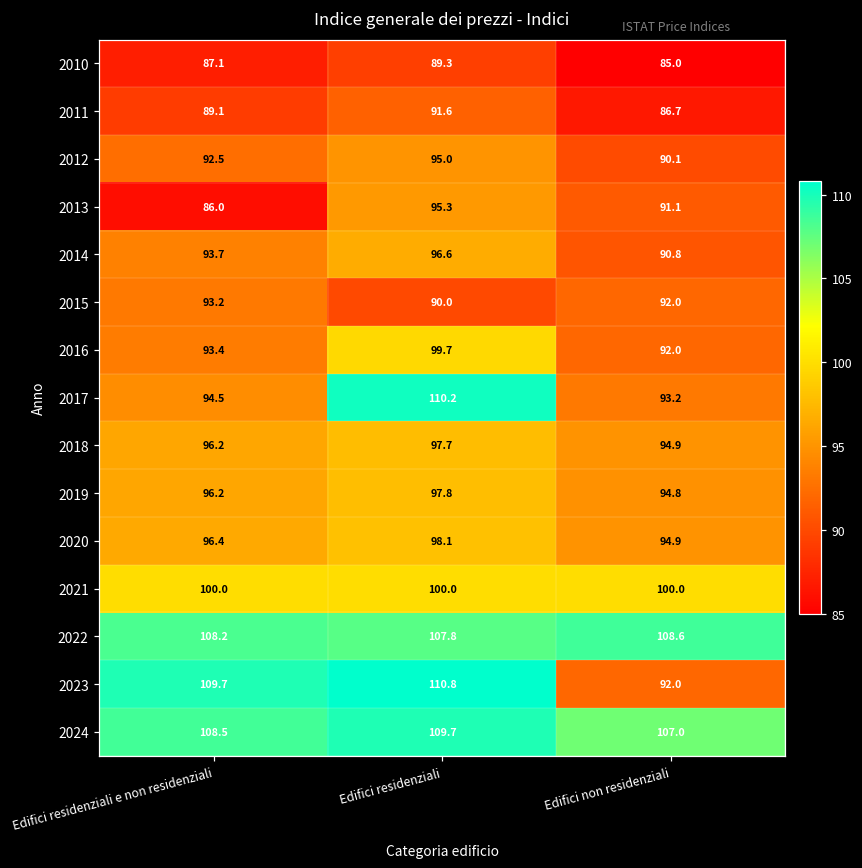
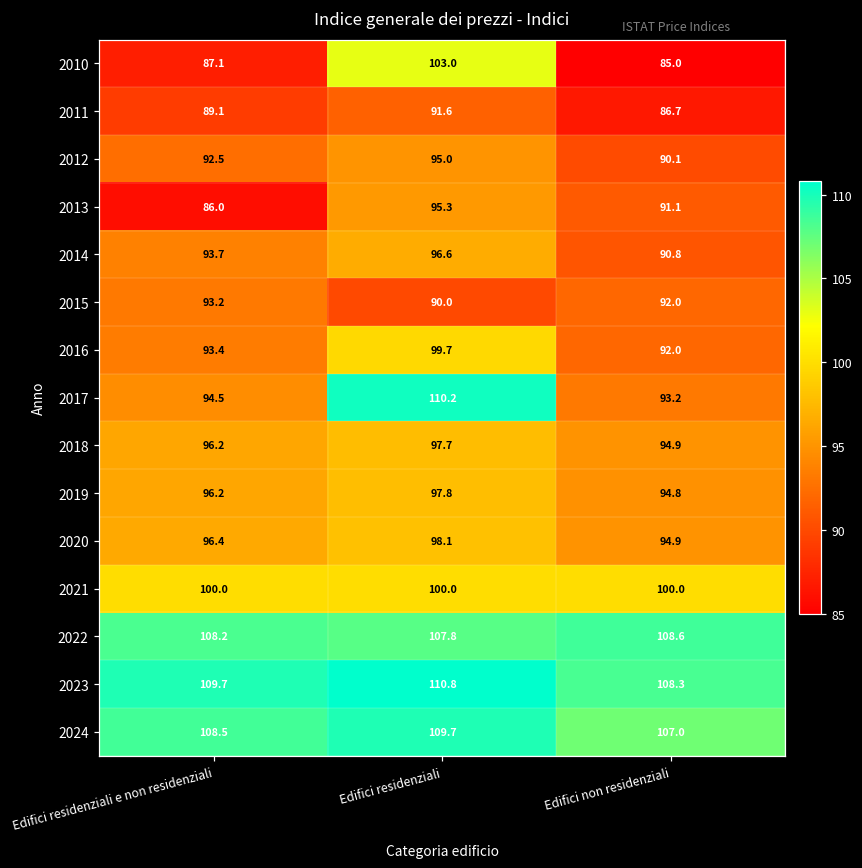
  {
    "2010": {
      "Edifici residenziali e non residenziali": 87.1,
-     "Edifici residenziali": 89.3,
+     "Edifici residenziali": 103.0,
      "Edifici non residenziali": 85.0
    },
    "2011": {
      "Edifici residenziali e non residenziali": 89.1,
      "Edifici residenziali": 91.6,
      "Edifici non residenziali": 86.7
    },
    "2012": {
      "Edifici residenziali e non residenziali": 92.5,
      "Edifici residenziali": 95.0,
      "Edifici non residenziali": 90.1
    },
    "2013": {
      "Edifici residenziali e non residenziali": 86.0,
      "Edifici residenziali": 95.3,
      "Edifici non residenziali": 91.1
    },
    "2014": {
      "Edifici residenziali e non residenziali": 93.7,
      "Edifici residenziali": 96.6,
      "Edifici non residenziali": 90.8
    },
    "2015": {
      "Edifici residenziali e non residenziali": 93.2,
      "Edifici residenziali": 90.0,
      "Edifici non residenziali": 92.0
    },
    "2016": {
      "Edifici residenziali e non residenziali": 93.4,
      "Edifici residenziali": 99.7,
      "Edifici non residenziali": 92.0
    },
    "2017": {
      "Edifici residenziali e non residenziali": 94.5,
      "Edifici residenziali": 110.2,
      "Edifici non residenziali": 93.2
    },
    "2018": {
      "Edifici residenziali e non residenziali": 96.2,
      "Edifici residenziali": 97.7,
      "Edifici non residenziali": 94.9
    },
    "2019": {
      "Edifici residenziali e non residenziali": 96.2,
      "Edifici residenziali": 97.8,
      "Edifici non residenziali": 94.8
    },
    "2020": {
      "Edifici residenziali e non residenziali": 96.4,
      "Edifici residenziali": 98.1,
      "Edifici non residenziali": 94.9
    },
    "2021": {
      "Edifici residenziali e non residenziali": 100.0,
      "Edifici residenziali": 100.0,
      "Edifici non residenziali": 100.0
    },
    "2022": {
      "Edifici residenziali e non residenziali": 108.2,
      "Edifici residenziali": 107.8,
      "Edifici non residenziali": 108.6
    },
    "2023": {
      "Edifici residenziali e non residenziali": 109.7,
      "Edifici residenziali": 110.8,
-     "Edifici non residenziali": 92.0
+     "Edifici non residenziali": 108.3
    },
    "2024": {
      "Edifici residenziali e non residenziali": 108.5,
      "Edifici residenziali": 109.7,
      "Edifici non residenziali": 107.0
    }
  }
